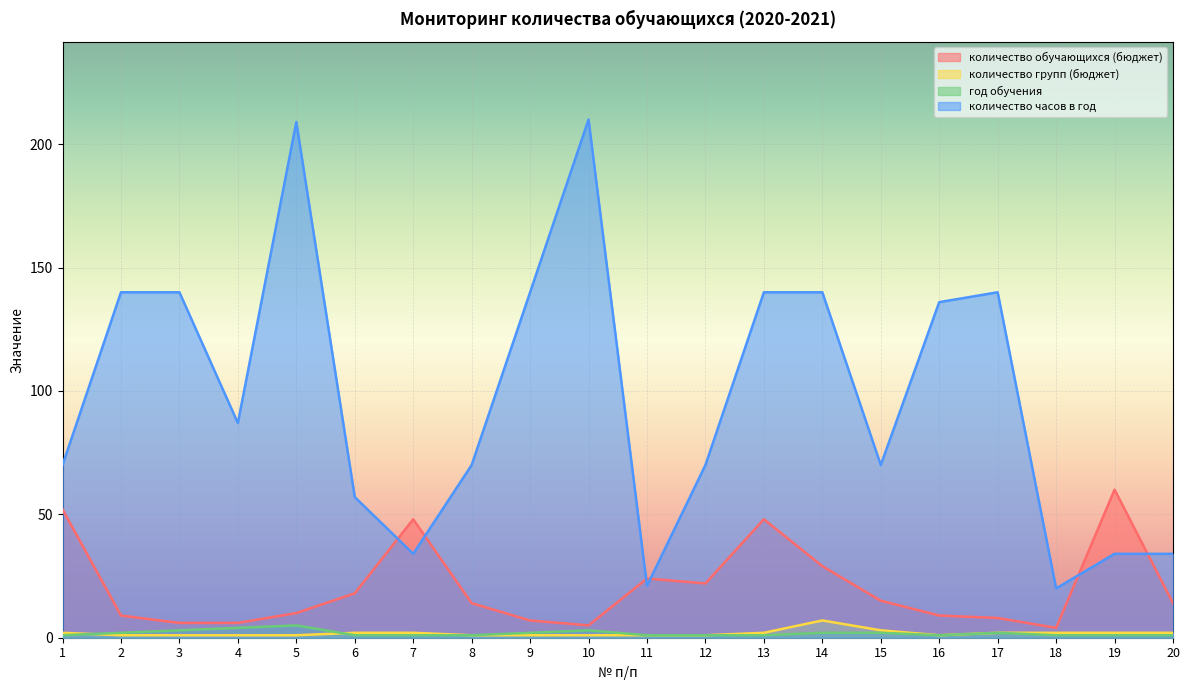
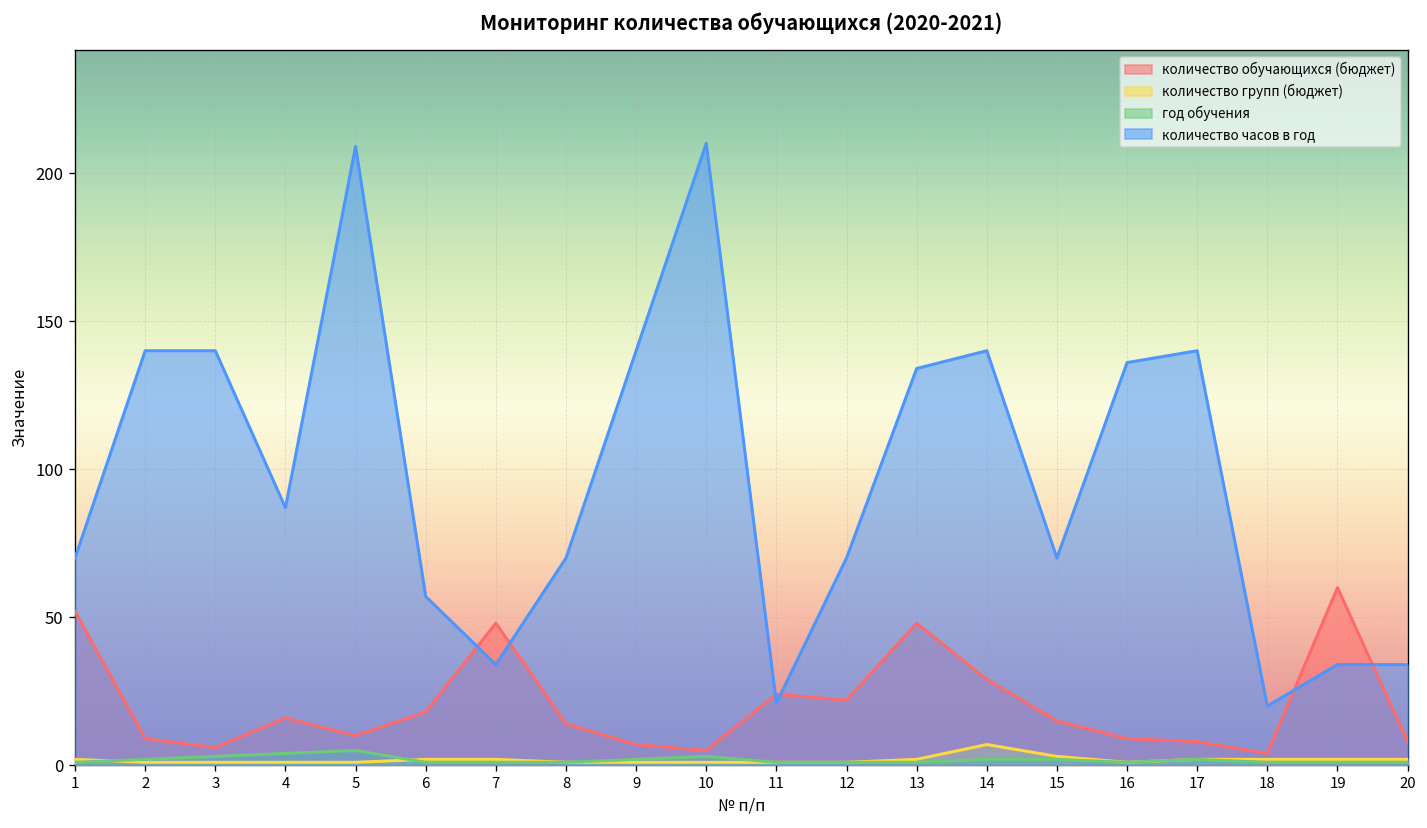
  {
    "количество обучающихся (бюджет)": {
      "1": 52,
      "2": 9,
      "3": 6,
-     "4": 6,
+     "4": 16,
      "5": 10,
      "6": 18,
      "7": 48,
      "8": 14,
      "9": 7,
      "10": 5,
      "11": 24,
      "12": 22,
      "13": 48,
      "14": 29,
      "15": 15,
      "16": 9,
      "17": 8,
      "18": 4,
      "19": 60,
-     "20": 14
+     "20": 8
    },
    "количество групп (бюджет)": {
      "3": 1,
      "4": 1,
      "5": 1,
      "10": 1,
      "14": 7
    },
    "год обучения": {
      "3": 3,
      "4": 4,
      "5": 5,
      "10": 3,
      "14": 2
    },
    "количество часов в год": {
      "1": 70,
      "2": 140,
      "3": 140,
      "4": 87,
      "5": 209,
      "6": 57,
      "7": 34,
      "8": 70,
      "9": 140,
      "10": 210,
      "11": 21,
      "12": 70,
-     "13": 140,
+     "13": 134,
      "14": 140,
      "15": 70,
      "16": 136,
      "17": 140,
      "18": 20,
      "19": 34,
      "20": 34
    }
  }
